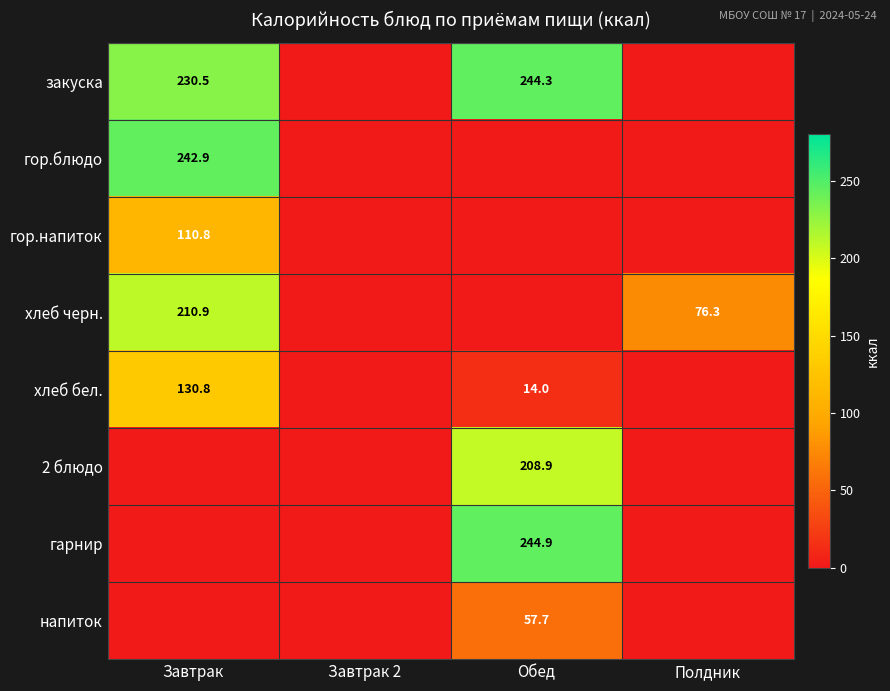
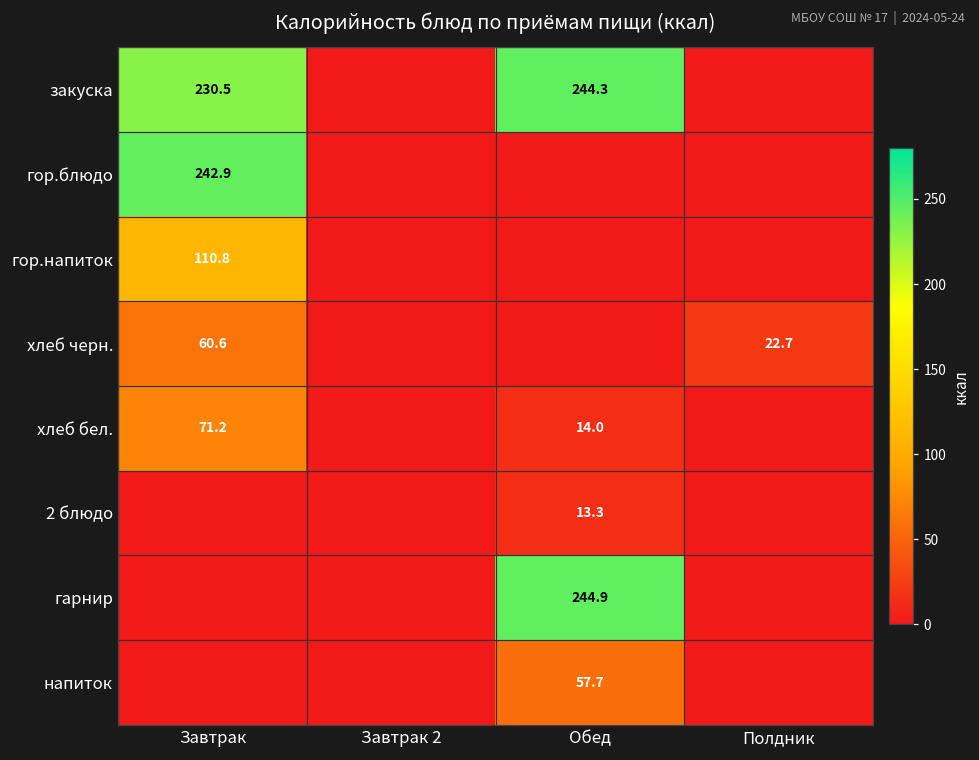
  {
    "закуска": {
      "Завтрак": 230.5,
      "Обед": 244.3
    },
    "гор.блюдо": {
      "Завтрак": 242.9
    },
    "гор.напиток": {
      "Завтрак": 110.8
    },
    "хлеб черн.": {
-     "Завтрак": 210.9,
-     "Полдник": 76.3
+     "Завтрак": 60.6,
+     "Полдник": 22.7
    },
    "хлеб бел.": {
-     "Завтрак": 130.8,
+     "Завтрак": 71.2,
      "Обед": 14.0
    },
    "2 блюдо": {
-     "Обед": 208.9
+     "Обед": 13.3
    },
    "гарнир": {
      "Обед": 244.9
    },
    "напиток": {
      "Обед": 57.7
    }
  }
